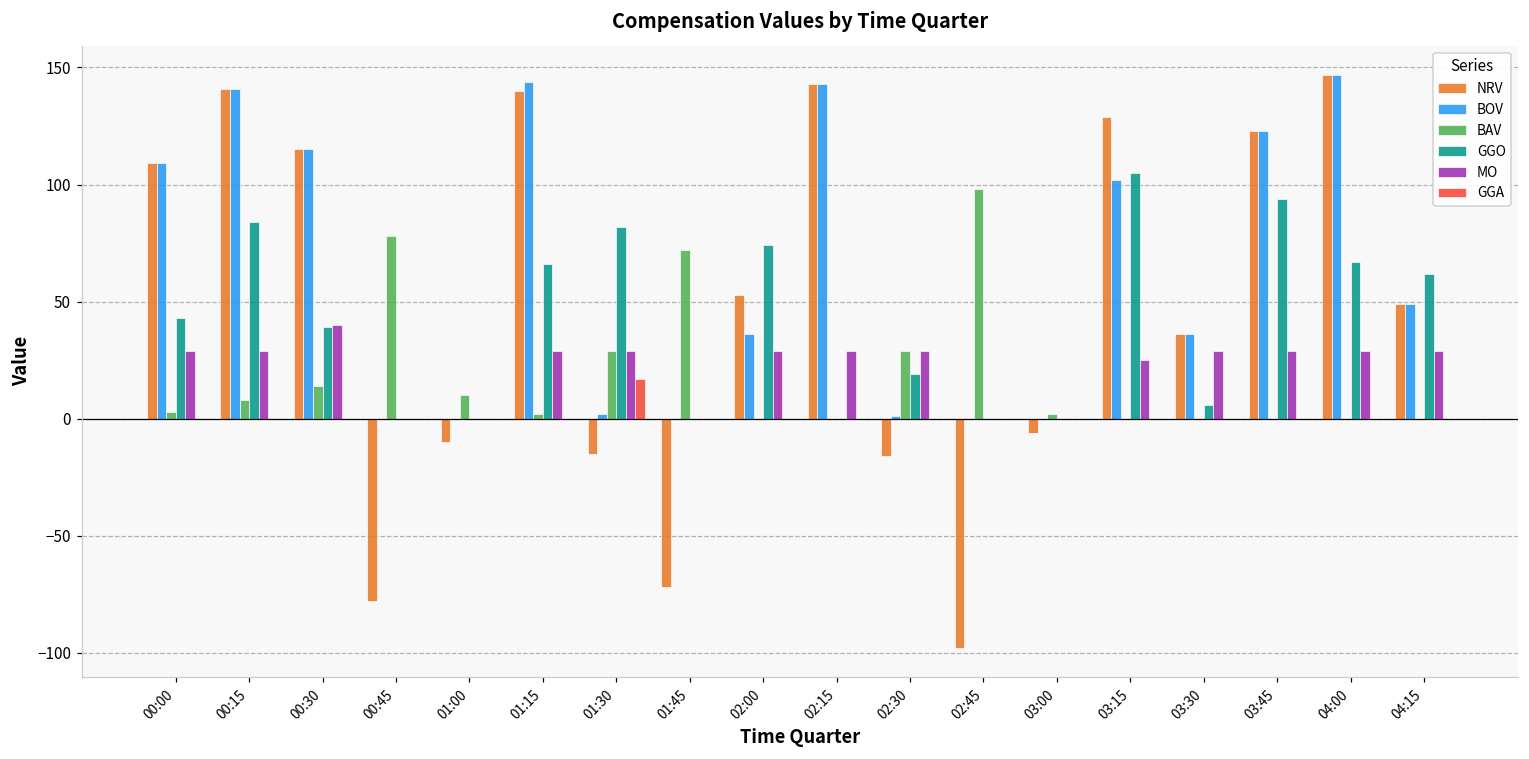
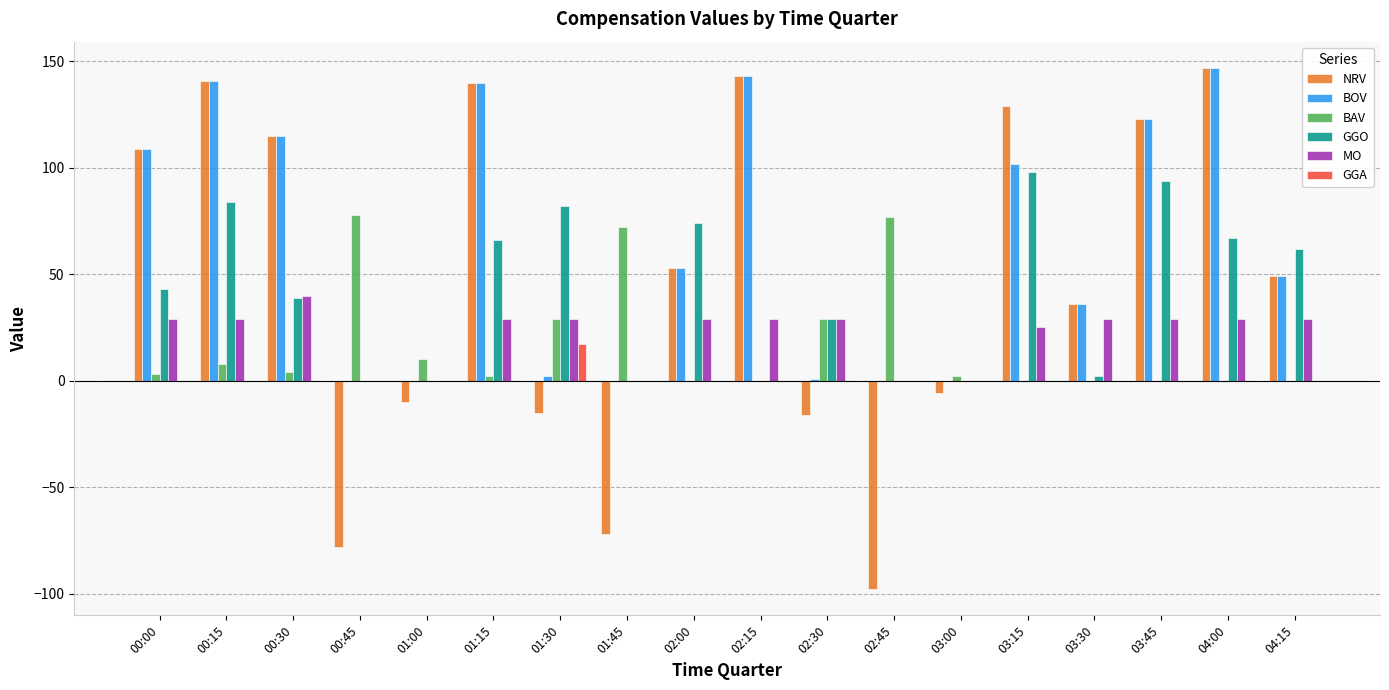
  {
    "BOV": {
      "00:00": 109,
      "00:15": 141,
      "00:30": 115,
      "00:45": 0,
      "01:00": 0,
-     "01:15": 144,
+     "01:15": 140,
      "01:30": 2,
      "01:45": 0,
-     "02:00": 36,
+     "02:00": 53,
      "02:15": 143,
      "02:45": 0,
      "03:00": 0,
      "03:15": 102,
      "03:30": 36,
      "03:45": 123,
      "04:00": 147,
      "04:15": 49
    },
    "BAV": {
      "00:00": 3,
      "00:15": 8,
-     "00:30": 14,
+     "00:30": 4,
      "00:45": 78,
      "01:00": 10,
      "01:15": 2,
      "01:30": 29,
      "01:45": 72,
      "02:00": 0,
      "02:15": 0,
      "02:30": 29,
-     "02:45": 98,
+     "02:45": 77,
      "03:00": 2,
      "03:15": 0,
      "03:30": 0,
      "03:45": 0,
      "04:00": 0,
      "04:15": 0
    },
    "GGO": {
      "00:00": 43,
      "00:15": 84,
      "00:30": 39,
      "00:45": 0,
      "01:00": 0,
      "01:15": 66,
      "01:30": 82,
      "01:45": 0,
      "02:00": 74,
      "02:15": 0,
-     "02:30": 19,
+     "02:30": 29,
      "02:45": 0,
      "03:00": 0,
-     "03:15": 105,
-     "03:30": 6,
+     "03:15": 98,
+     "03:30": 2,
      "03:45": 94,
      "04:00": 67,
      "04:15": 62
    },
    "MO": {
      "00:00": 29,
      "00:15": 29,
      "00:30": 40,
      "00:45": 0,
      "01:00": 0,
      "01:15": 29,
      "01:30": 29,
      "01:45": 0,
      "02:00": 29,
      "02:15": 29,
      "02:30": 29,
      "02:45": 0,
      "03:00": 0,
      "03:15": 25,
      "03:30": 29,
      "03:45": 29,
      "04:00": 29,
      "04:15": 29
    }
  }
